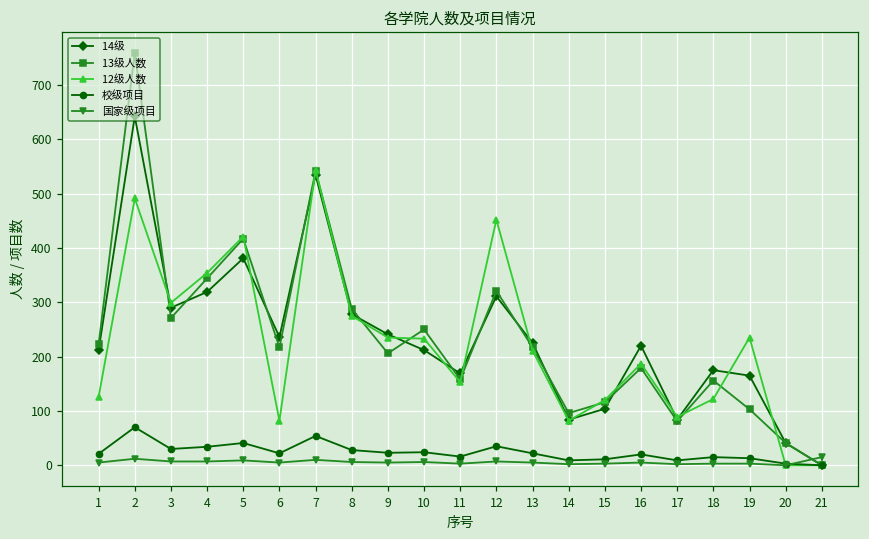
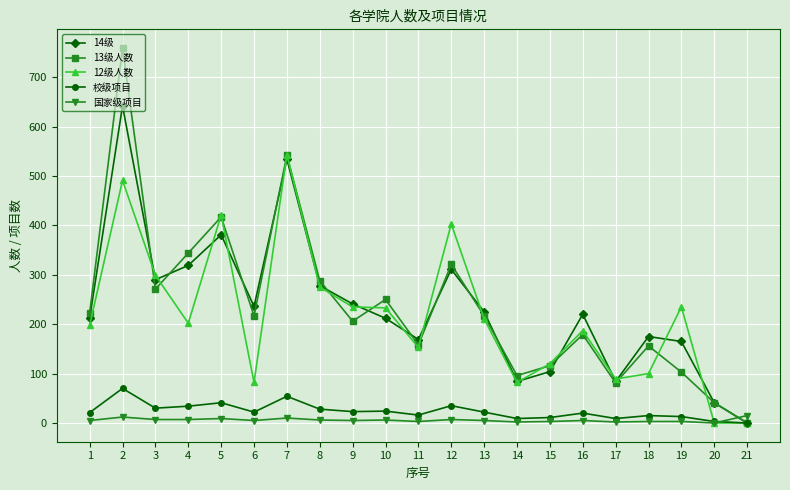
  {
    "12级人数": {
-     "1": 130,
+     "1": 200,
      "2": 490,
      "3": 300,
-     "4": 350,
+     "4": 200,
      "6": 80,
      "9": 240,
      "10": 230,
-     "12": 450,
+     "12": 400,
      "13": 210,
      "16": 190,
-     "18": 120,
+     "18": 100,
      "19": 240
    }
  }
